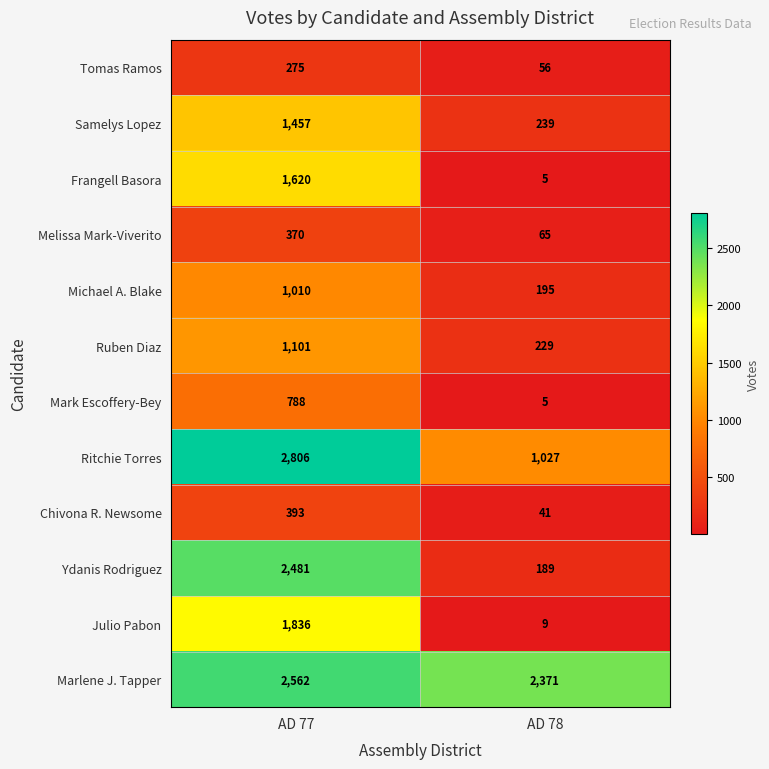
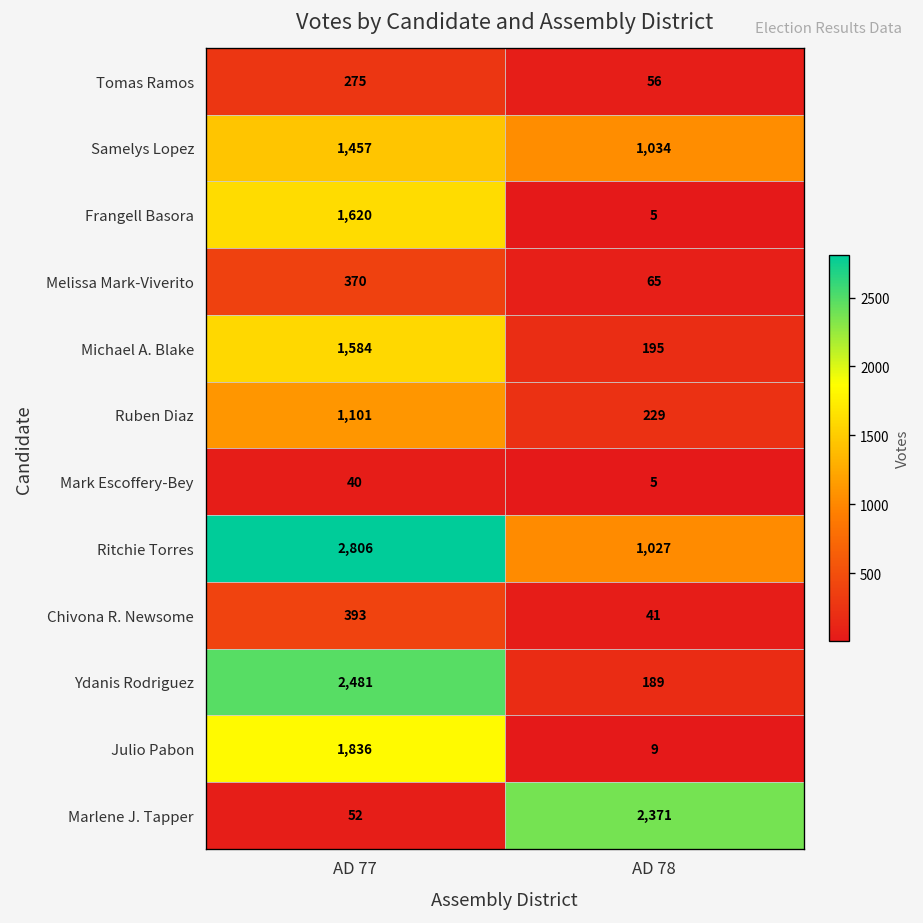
  {
    "Tomas Ramos": {
      "AD 77": "275",
      "AD 78": "56"
    },
    "Samelys Lopez": {
      "AD 77": "1,457",
-     "AD 78": "239"
+     "AD 78": "1,034"
    },
    "Frangell Basora": {
      "AD 77": "1,620",
      "AD 78": "5"
    },
    "Melissa Mark-Viverito": {
      "AD 77": "370",
      "AD 78": "65"
    },
    "Michael A. Blake": {
-     "AD 77": "1,010",
+     "AD 77": "1,584",
      "AD 78": "195"
    },
    "Ruben Diaz": {
      "AD 77": "1,101",
      "AD 78": "229"
    },
    "Mark Escoffery-Bey": {
-     "AD 77": "788",
+     "AD 77": "40",
      "AD 78": "5"
    },
    "Ritchie Torres": {
      "AD 77": "2,806",
      "AD 78": "1,027"
    },
    "Chivona R. Newsome": {
      "AD 77": "393",
      "AD 78": "41"
    },
    "Ydanis Rodriguez": {
      "AD 77": "2,481",
      "AD 78": "189"
    },
    "Julio Pabon": {
      "AD 77": "1,836",
      "AD 78": "9"
    },
    "Marlene J. Tapper": {
-     "AD 77": "2,562",
+     "AD 77": "52",
      "AD 78": "2,371"
    }
  }
